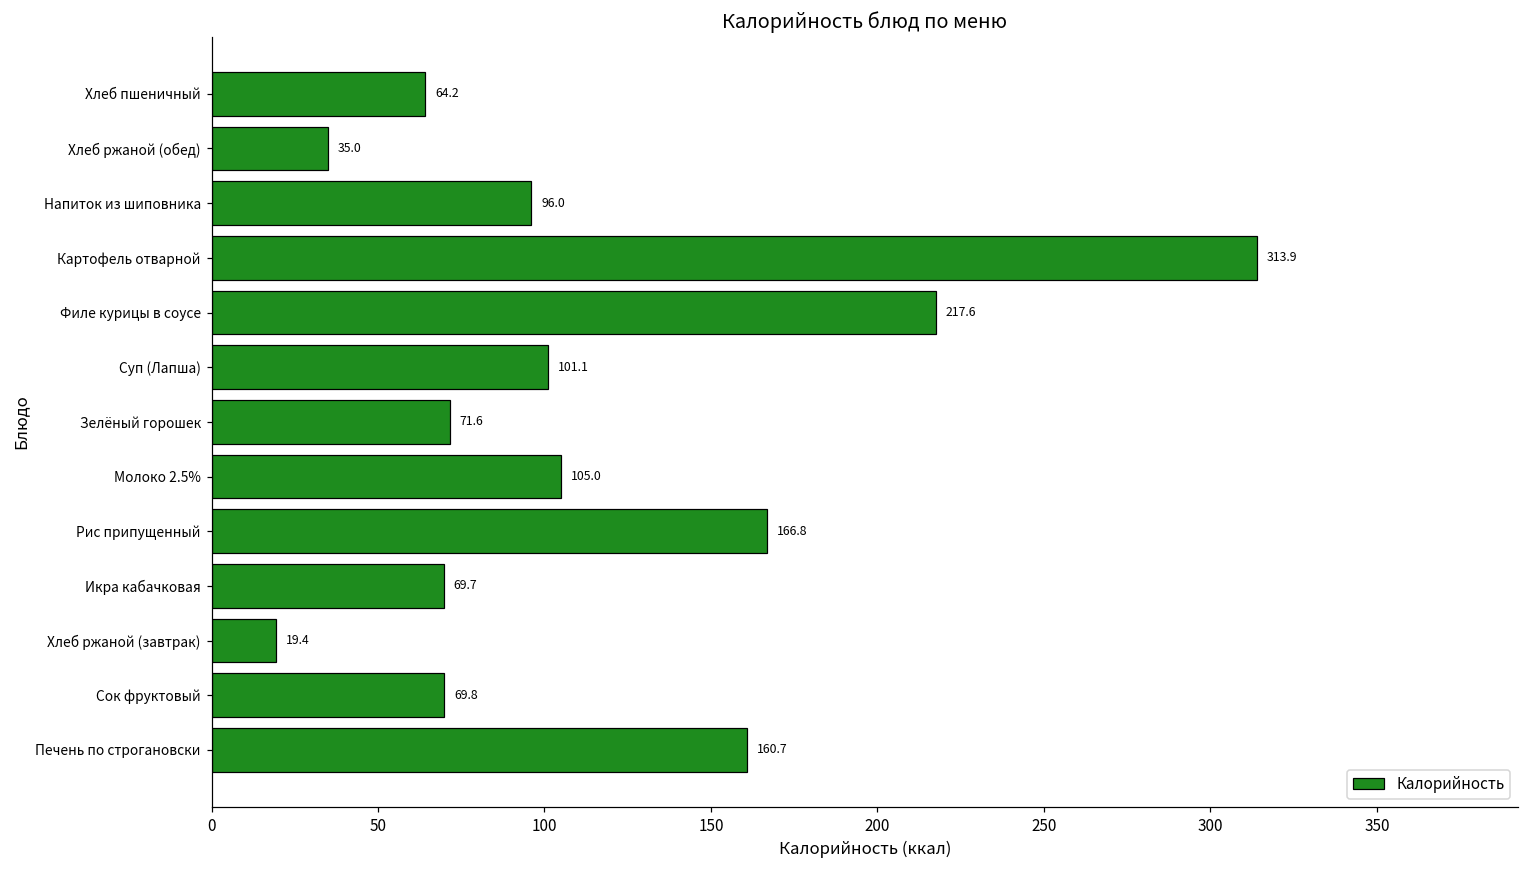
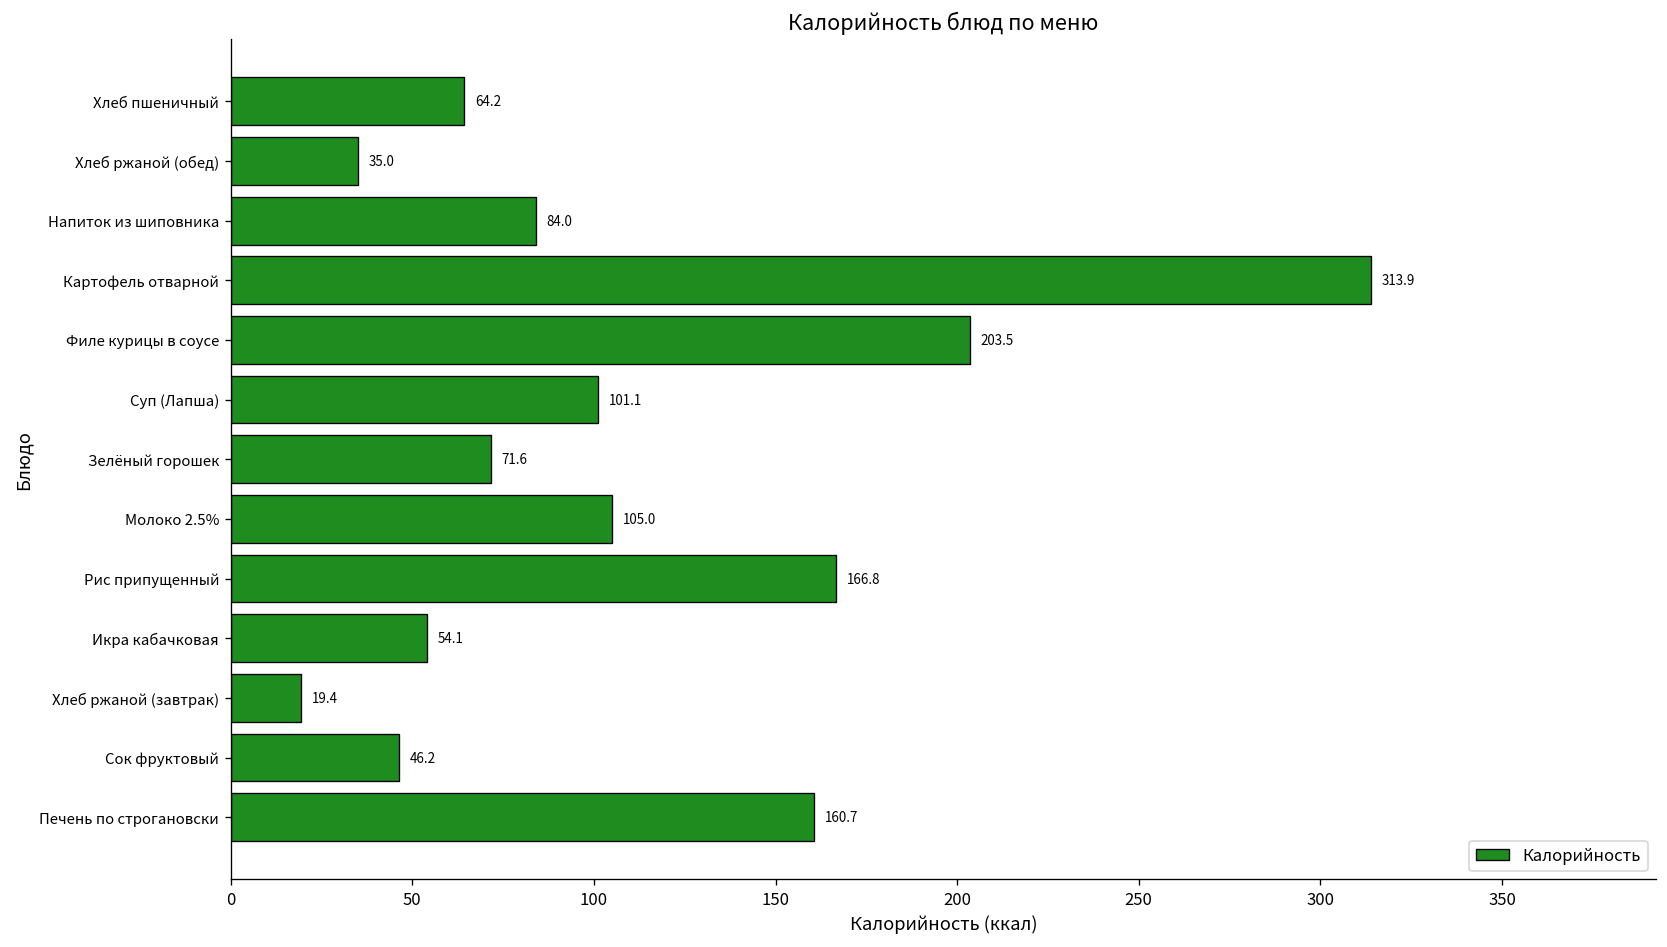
  {
    "Хлеб пшеничный": 64.2,
    "Хлеб ржаной (обед)": 35.0,
-   "Напиток из шиповника": 96.0,
+   "Напиток из шиповника": 84.0,
    "Картофель отварной": 313.9,
-   "Филе курицы в соусе": 217.6,
+   "Филе курицы в соусе": 203.5,
    "Суп (Лапша)": 101.1,
    "Зелёный горошек": 71.6,
    "Молоко 2.5%": 105.0,
    "Рис припущенный": 166.8,
-   "Икра кабачковая": 69.7,
+   "Икра кабачковая": 54.1,
    "Хлеб ржаной (завтрак)": 19.4,
-   "Сок фруктовый": 69.8,
+   "Сок фруктовый": 46.2,
    "Печень по строгановски": 160.7
  }
